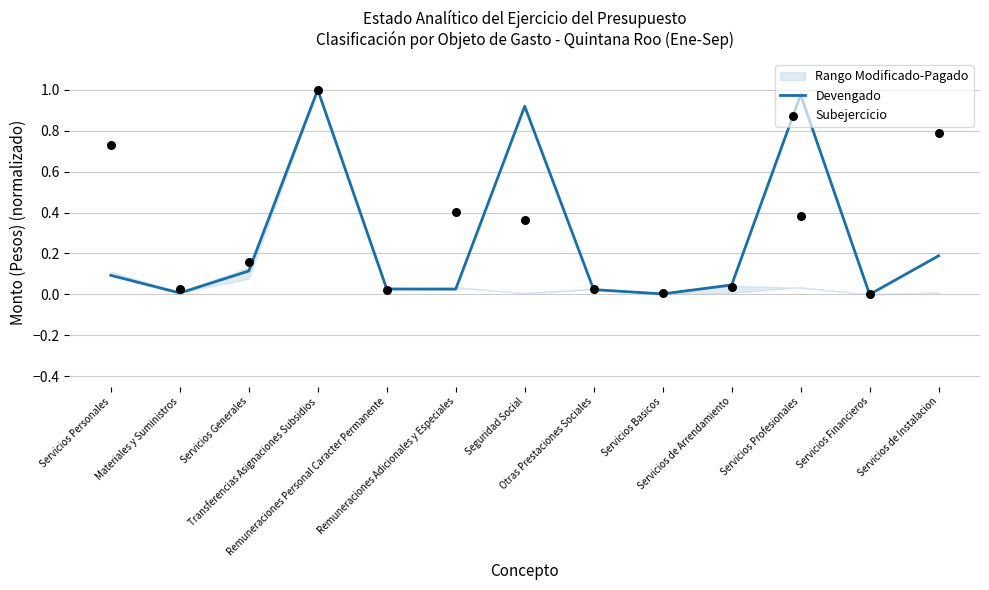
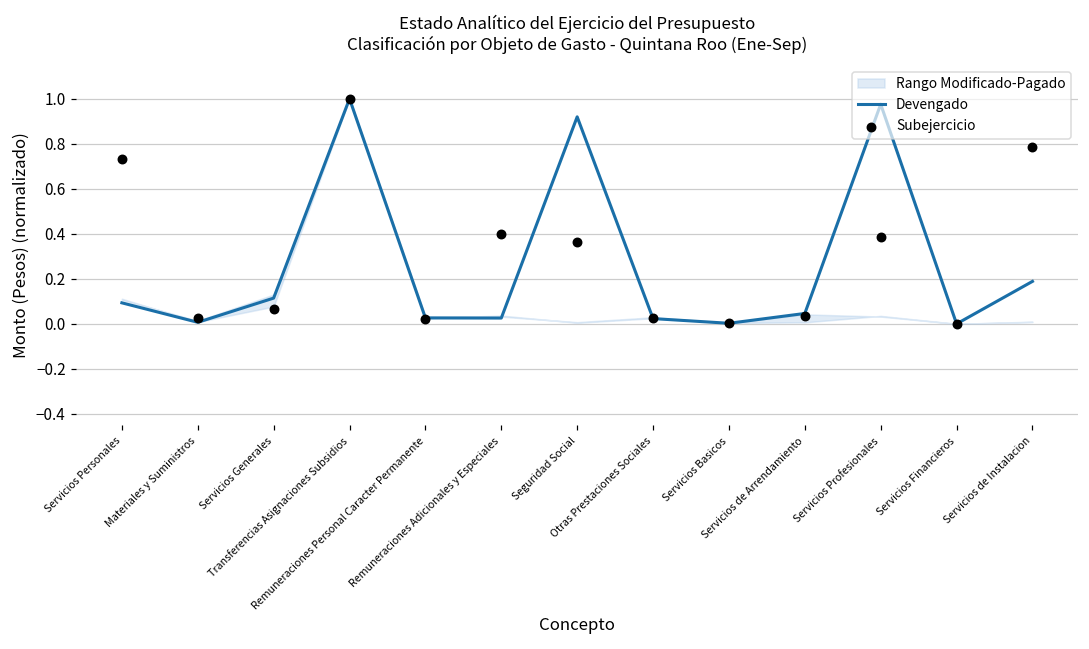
  {
    "Devengado": {
      "Servicios Personales": 0.09,
      "Servicios Generales": 0.11,
      "Seguridad Social": 0.92,
      "Servicios de Instalacion": 0.19
    },
    "Subejercicio": {
-     "Servicios Generales": 0.16
+     "Servicios Generales": 0.07
    }
  }
